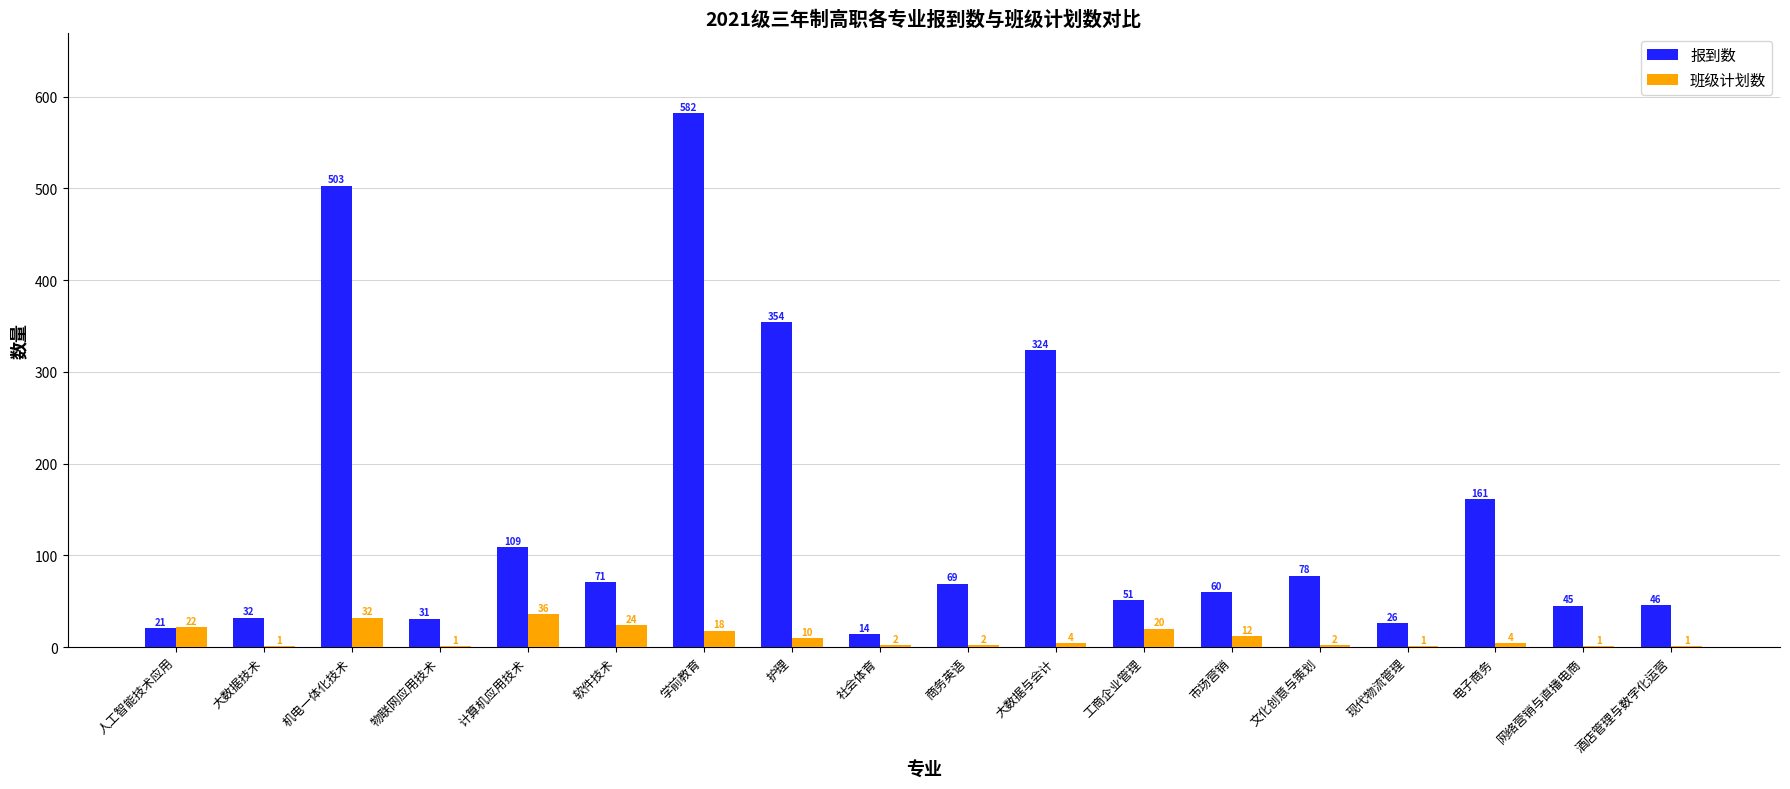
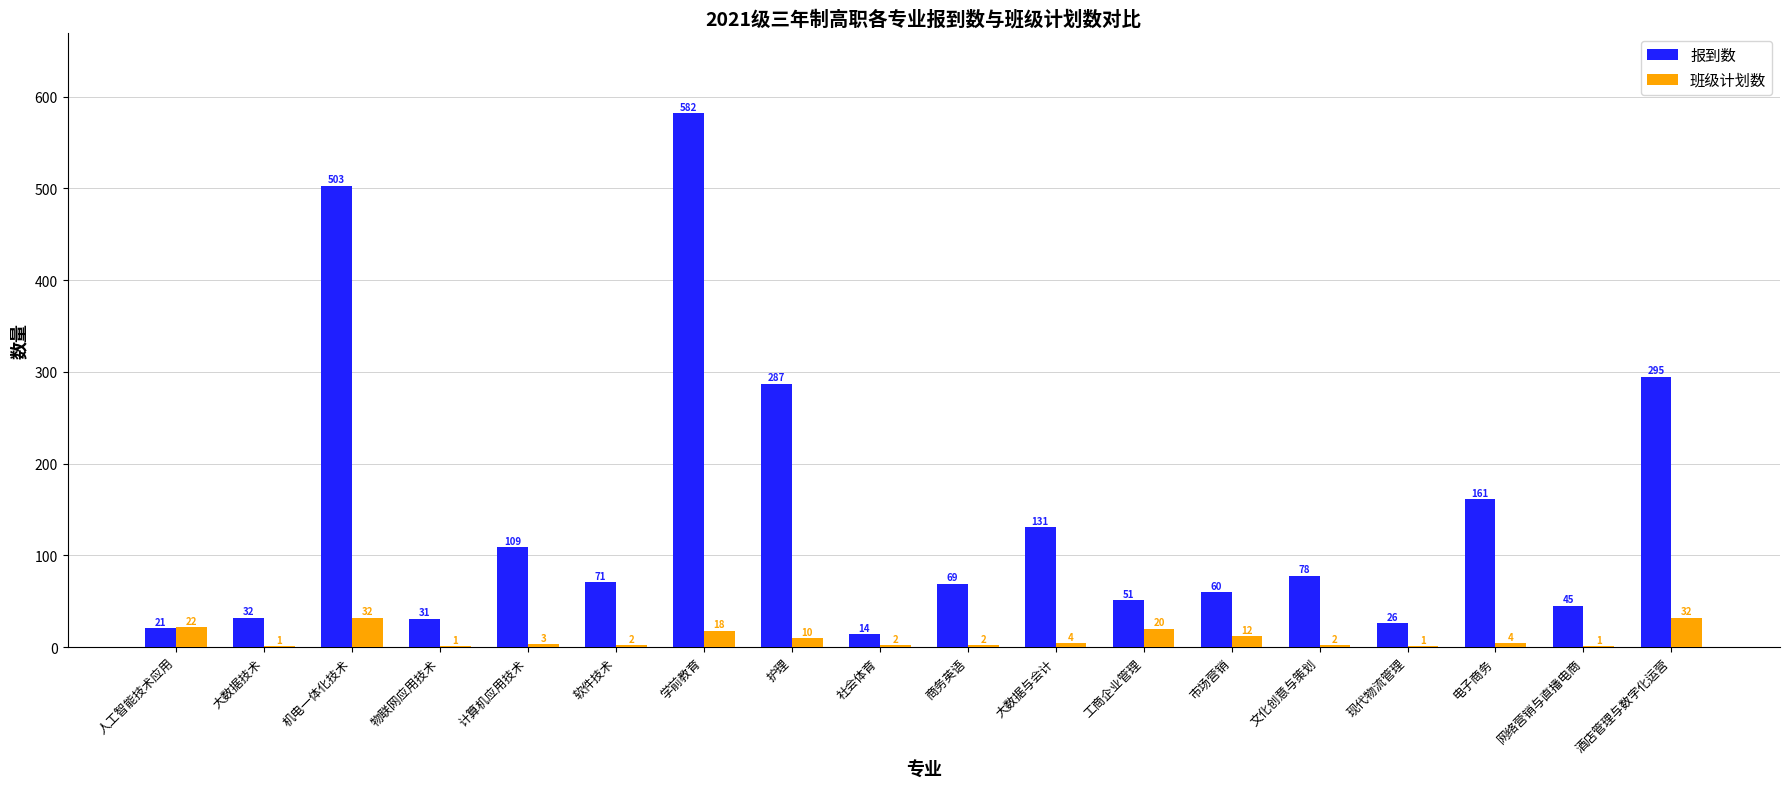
  {
    "报到数": {
      "人工智能技术应用": 21,
      "大数据技术": 32,
      "机电一体化技术": 503,
      "物联网应用技术": 31,
      "计算机应用技术": 109,
      "软件技术": 71,
      "学前教育": 582,
-     "护理": 354,
+     "护理": 287,
      "社会体育": 14,
      "商务英语": 69,
-     "大数据与会计": 324,
+     "大数据与会计": 131,
      "工商企业管理": 51,
      "市场营销": 60,
      "文化创意与策划": 78,
      "现代物流管理": 26,
      "电子商务": 161,
      "网络营销与直播电商": 45,
-     "酒店管理与数字化运营": 46
+     "酒店管理与数字化运营": 295
    },
    "班级计划数": {
      "人工智能技术应用": 22,
      "大数据技术": 1,
      "机电一体化技术": 32,
      "物联网应用技术": 1,
-     "计算机应用技术": 36,
-     "软件技术": 24,
+     "计算机应用技术": 3,
+     "软件技术": 2,
      "学前教育": 18,
      "护理": 10,
      "社会体育": 2,
      "商务英语": 2,
      "大数据与会计": 4,
      "工商企业管理": 20,
      "市场营销": 12,
      "文化创意与策划": 2,
      "现代物流管理": 1,
      "电子商务": 4,
      "网络营销与直播电商": 1,
-     "酒店管理与数字化运营": 1
+     "酒店管理与数字化运营": 32
    }
  }
